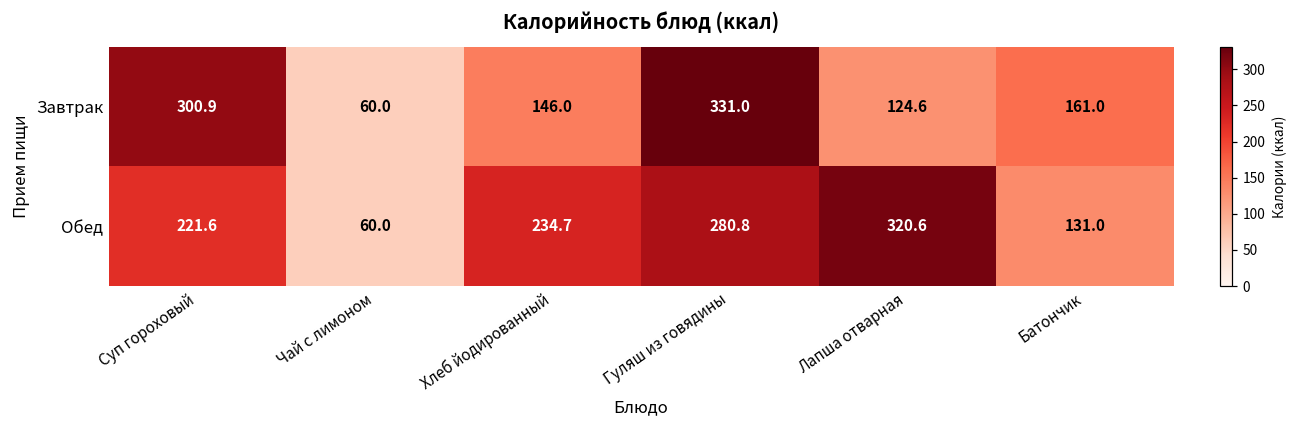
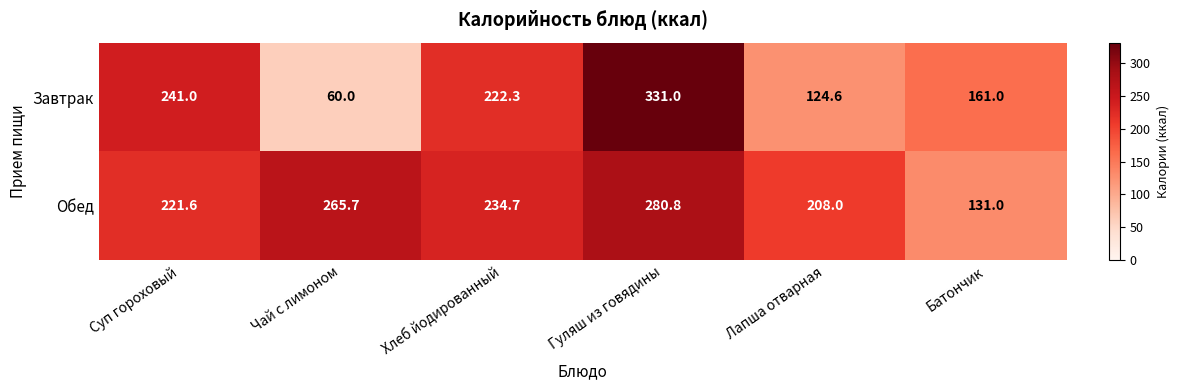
  {
    "Завтрак": {
-     "Суп гороховый": 300.9,
+     "Суп гороховый": 241.0,
      "Чай с лимоном": 60.0,
-     "Хлеб йодированный": 146.0,
+     "Хлеб йодированный": 222.3,
      "Гуляш из говядины": 331.0,
      "Лапша отварная": 124.6,
      "Батончик": 161.0
    },
    "Обед": {
      "Суп гороховый": 221.6,
-     "Чай с лимоном": 60.0,
+     "Чай с лимоном": 265.7,
      "Хлеб йодированный": 234.7,
      "Гуляш из говядины": 280.8,
-     "Лапша отварная": 320.6,
+     "Лапша отварная": 208.0,
      "Батончик": 131.0
    }
  }
